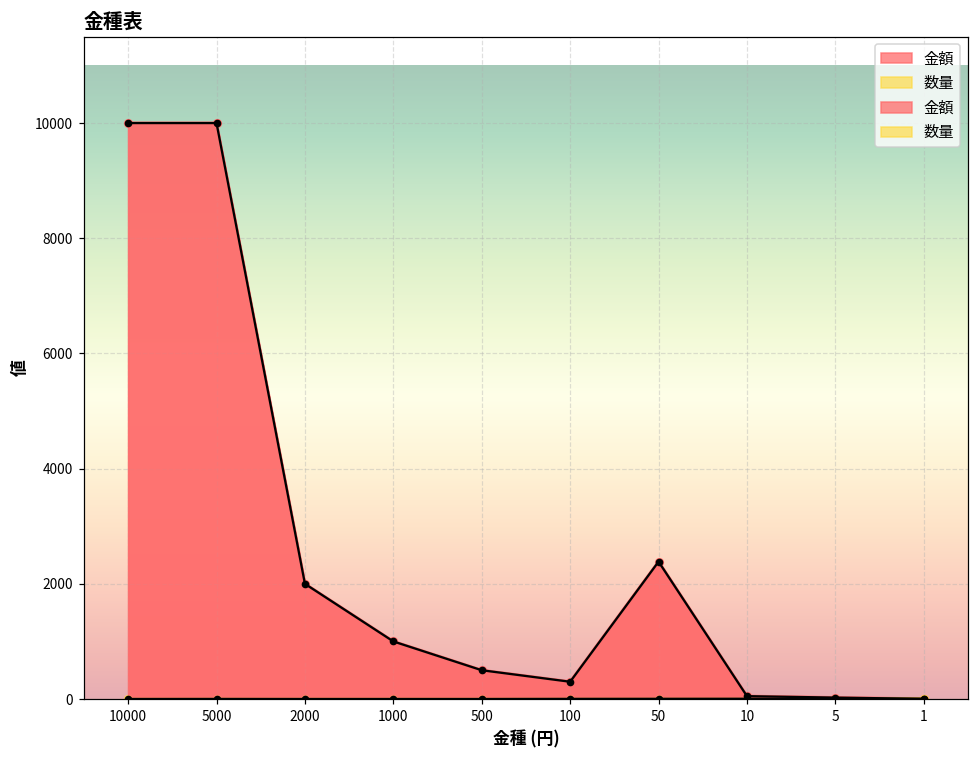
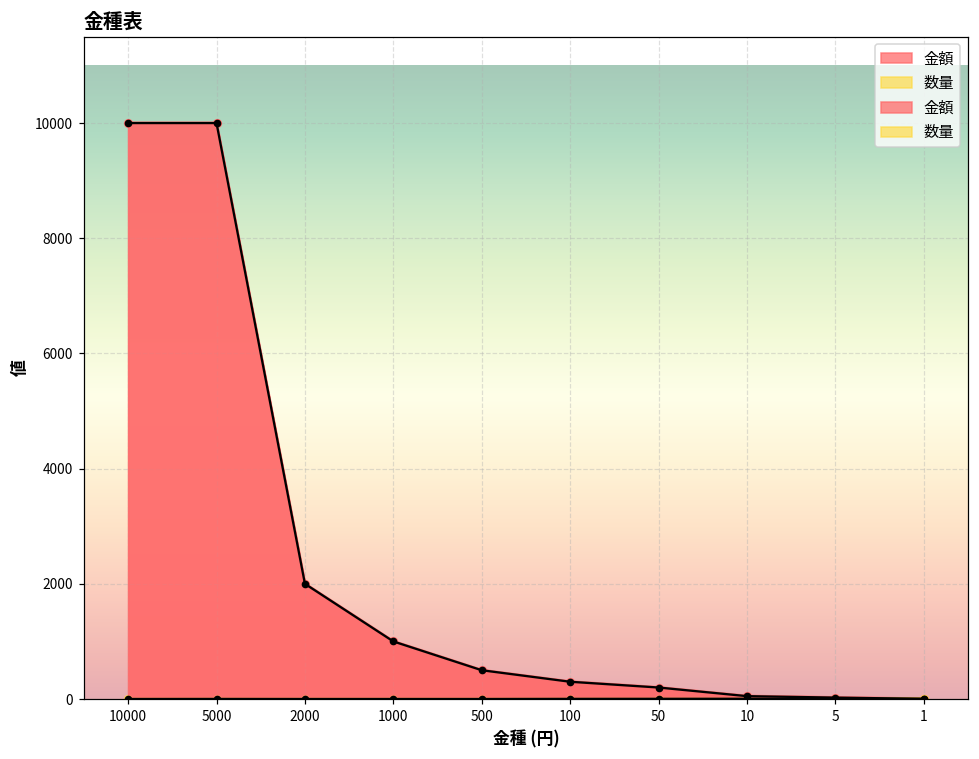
  {
    "金額": {
      "10000": 10000,
      "5000": 10000,
      "2000": 2000,
      "1000": 1000,
      "500": 500,
      "100": 300,
-     "50": 2400
+     "50": 200
    },
    "数量": {
      "10000": 0,
      "5000": 0,
      "2000": 0,
      "1000": 0,
      "500": 0,
      "100": 0,
      "50": 0
    }
  }
